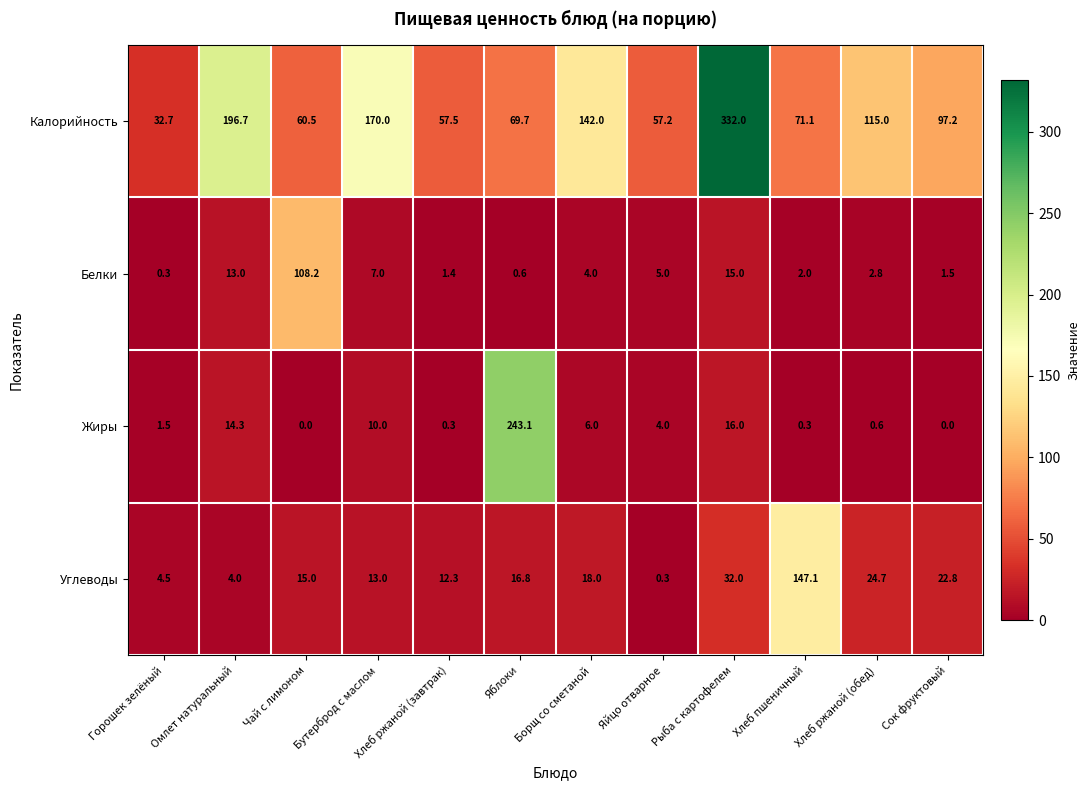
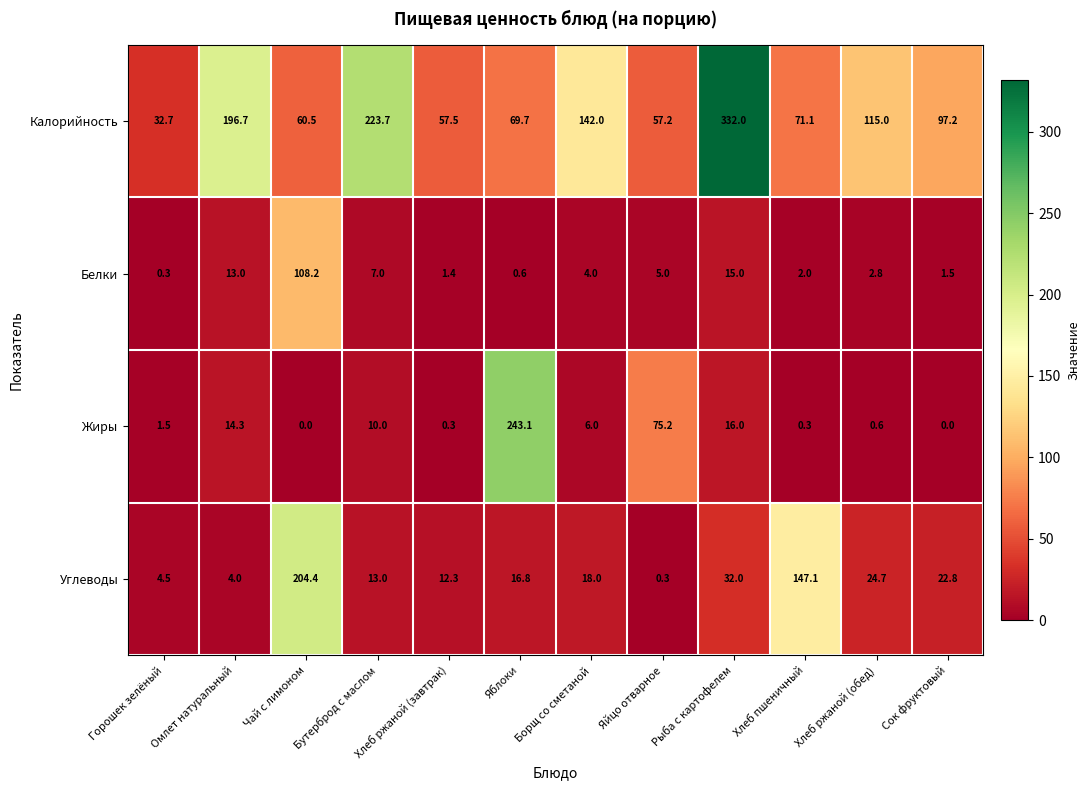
  {
    "Калорийность": {
      "Горошек зелёный": 32.7,
      "Омлет натуральный": 196.7,
      "Чай с лимоном": 60.5,
-     "Бутерброд с маслом": 170.0,
+     "Бутерброд с маслом": 223.7,
      "Хлеб ржаной (завтрак)": 57.5,
      "Яблоки": 69.7,
      "Борщ со сметаной": 142.0,
      "Яйцо отварное": 57.2,
      "Рыба с картофелем": 332.0,
      "Хлеб пшеничный": 71.1,
      "Хлеб ржаной (обед)": 115.0,
      "Сок фруктовый": 97.2
    },
    "Белки": {
      "Горошек зелёный": 0.3,
      "Омлет натуральный": 13.0,
      "Чай с лимоном": 108.2,
      "Бутерброд с маслом": 7.0,
      "Хлеб ржаной (завтрак)": 1.4,
      "Яблоки": 0.6,
      "Борщ со сметаной": 4.0,
      "Яйцо отварное": 5.0,
      "Рыба с картофелем": 15.0,
      "Хлеб пшеничный": 2.0,
      "Хлеб ржаной (обед)": 2.8,
      "Сок фруктовый": 1.5
    },
    "Жиры": {
      "Горошек зелёный": 1.5,
      "Омлет натуральный": 14.3,
      "Чай с лимоном": 0.0,
      "Бутерброд с маслом": 10.0,
      "Хлеб ржаной (завтрак)": 0.3,
      "Яблоки": 243.1,
      "Борщ со сметаной": 6.0,
-     "Яйцо отварное": 4.0,
+     "Яйцо отварное": 75.2,
      "Рыба с картофелем": 16.0,
      "Хлеб пшеничный": 0.3,
      "Хлеб ржаной (обед)": 0.6,
      "Сок фруктовый": 0.0
    },
    "Углеводы": {
      "Горошек зелёный": 4.5,
      "Омлет натуральный": 4.0,
-     "Чай с лимоном": 15.0,
+     "Чай с лимоном": 204.4,
      "Бутерброд с маслом": 13.0,
      "Хлеб ржаной (завтрак)": 12.3,
      "Яблоки": 16.8,
      "Борщ со сметаной": 18.0,
      "Яйцо отварное": 0.3,
      "Рыба с картофелем": 32.0,
      "Хлеб пшеничный": 147.1,
      "Хлеб ржаной (обед)": 24.7,
      "Сок фруктовый": 22.8
    }
  }
